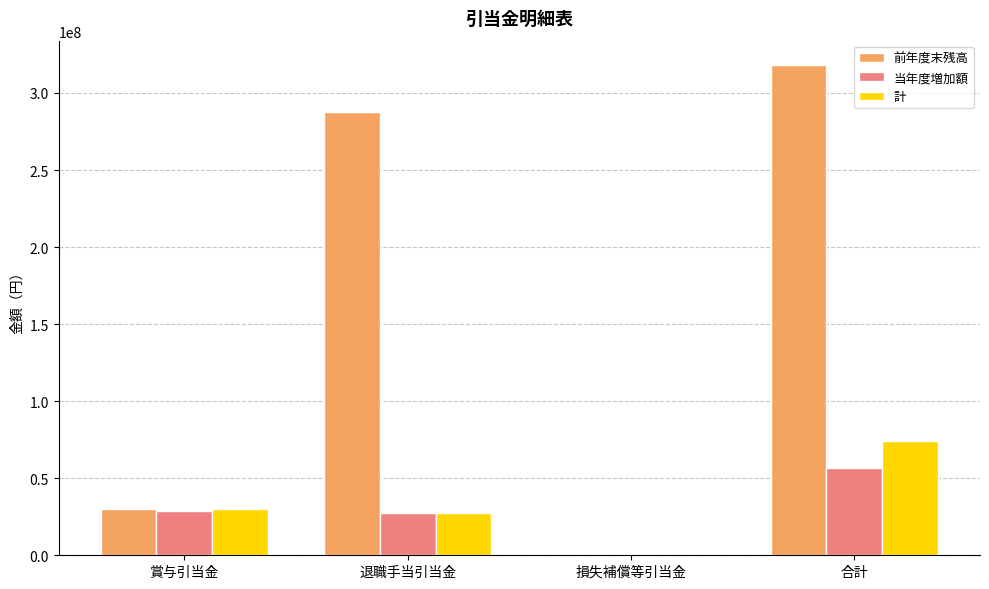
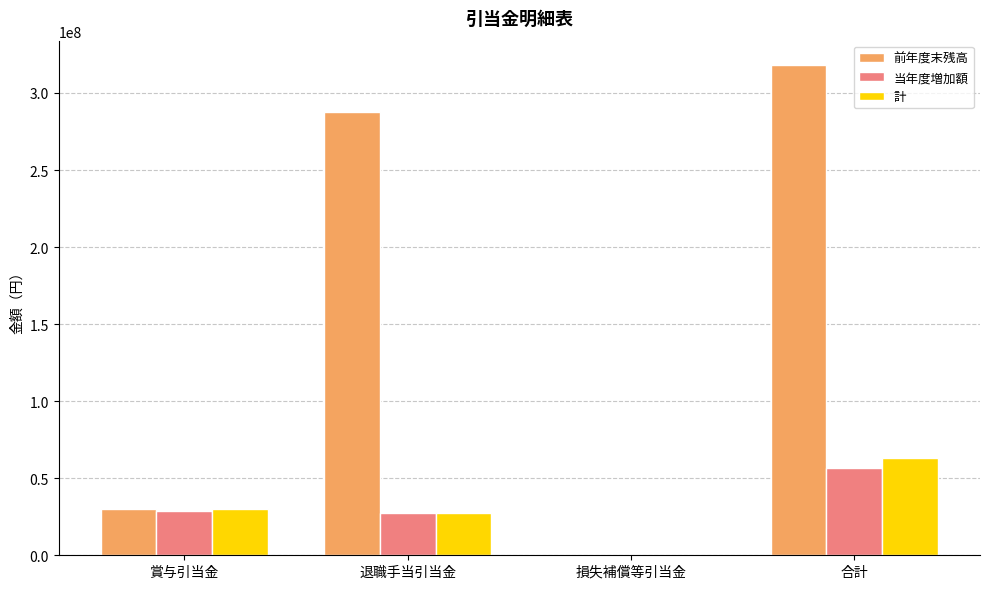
  {
    "計": {
      "賞与引当金": 30000000,
      "退職手当引当金": 27000000,
      "損失補償等引当金": 0,
-     "合計": 74000000
+     "合計": 63000000
    }
  }
